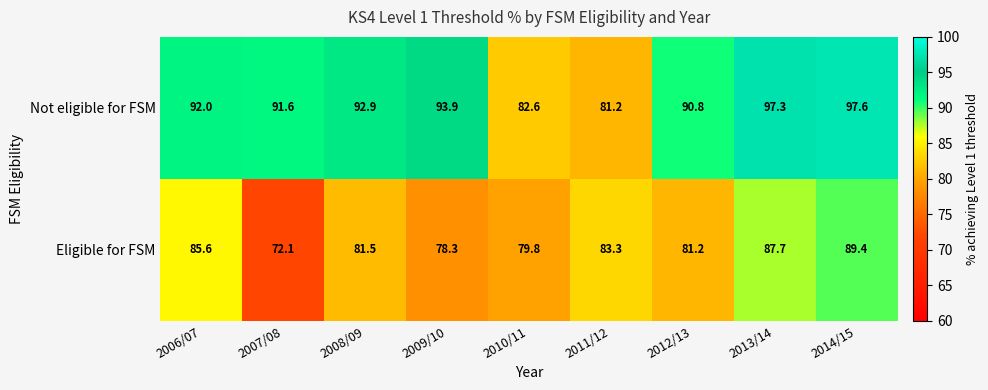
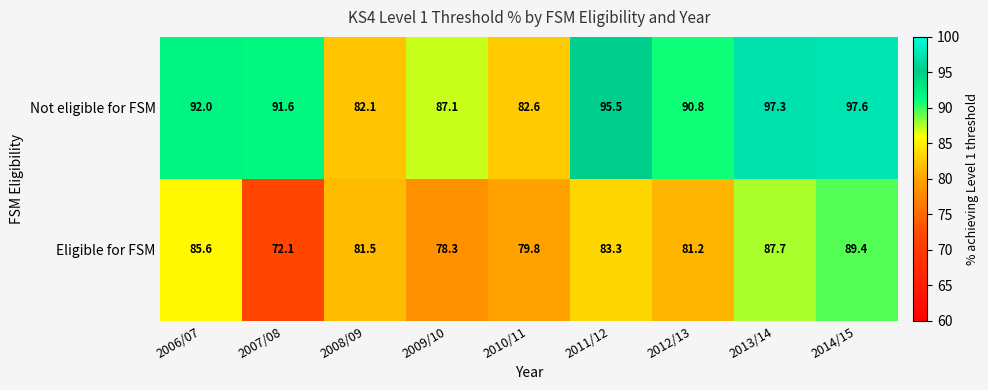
  {
    "Not eligible for FSM": {
      "2006/07": 92.0,
      "2007/08": 91.6,
-     "2008/09": 92.9,
-     "2009/10": 93.9,
+     "2008/09": 82.1,
+     "2009/10": 87.1,
      "2010/11": 82.6,
-     "2011/12": 81.2,
+     "2011/12": 95.5,
      "2012/13": 90.8,
      "2013/14": 97.3,
      "2014/15": 97.6
    },
    "Eligible for FSM": {
      "2006/07": 85.6,
      "2007/08": 72.1,
      "2008/09": 81.5,
      "2009/10": 78.3,
      "2010/11": 79.8,
      "2011/12": 83.3,
      "2012/13": 81.2,
      "2013/14": 87.7,
      "2014/15": 89.4
    }
  }
